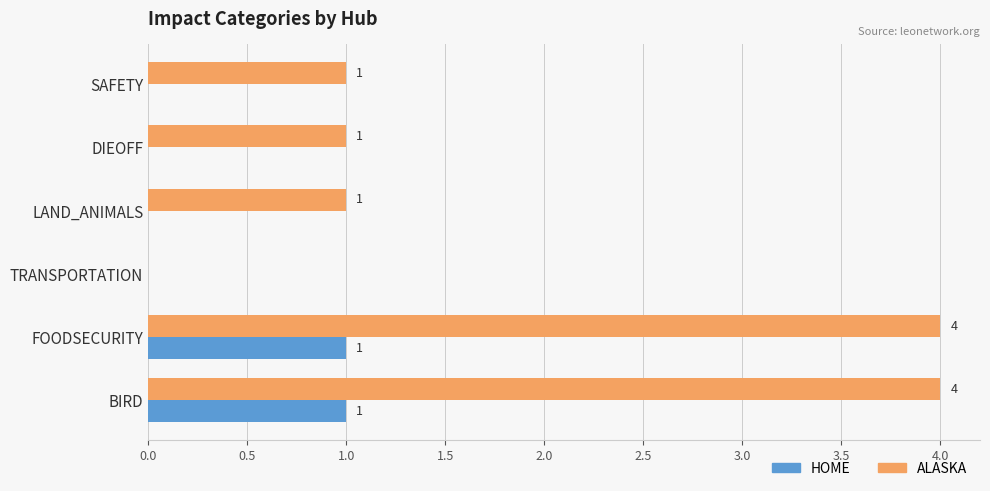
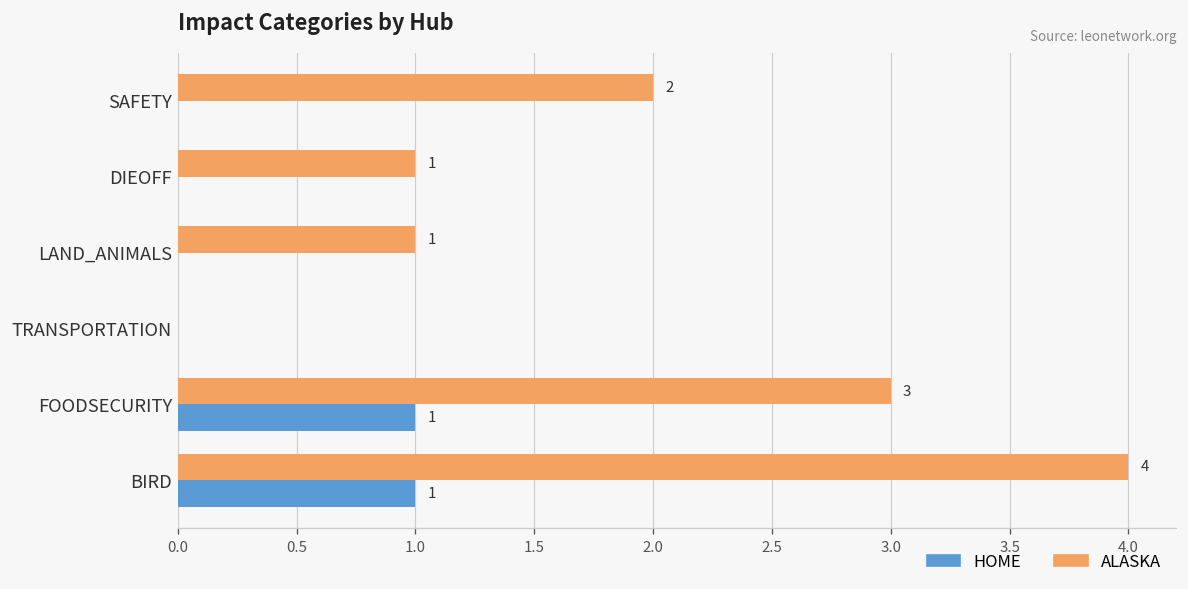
  {
    "HOME": {
      "FOODSECURITY": 1,
      "BIRD": 1
    },
    "ALASKA": {
-     "SAFETY": 1,
+     "SAFETY": 2,
      "DIEOFF": 1,
      "LAND_ANIMALS": 1,
-     "FOODSECURITY": 4,
+     "FOODSECURITY": 3,
      "BIRD": 4
    }
  }
